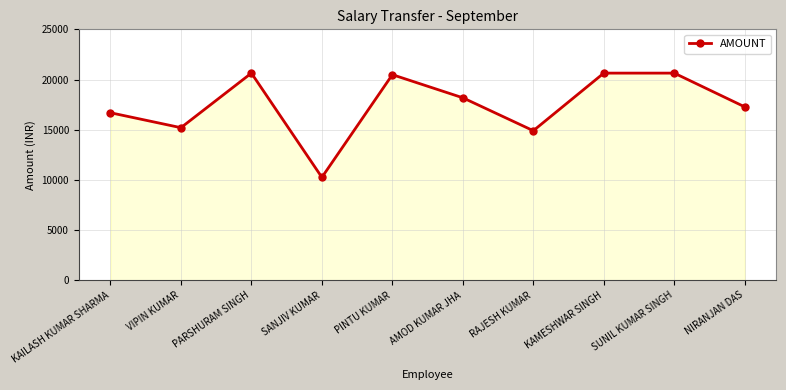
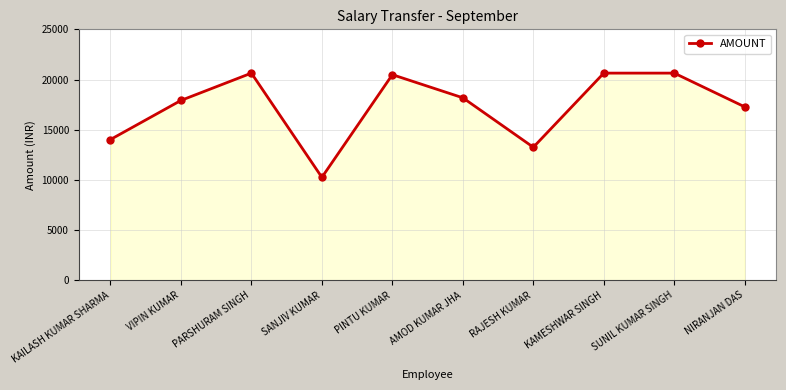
  {
-   "KAILASH KUMAR SHARMA": 16700,
-   "VIPIN KUMAR": 15200,
+   "KAILASH KUMAR SHARMA": 14000,
+   "VIPIN KUMAR": 17900,
    "PARSHURAM SINGH": 20600,
    "SANJIV KUMAR": 10300,
    "PINTU KUMAR": 20500,
    "AMOD KUMAR JHA": 18200,
-   "RAJESH KUMAR": 14900,
+   "RAJESH KUMAR": 13300,
    "KAMESHWAR SINGH": 20600,
    "SUNIL KUMAR SINGH": 20600,
    "NIRANJAN DAS": 17300
  }
